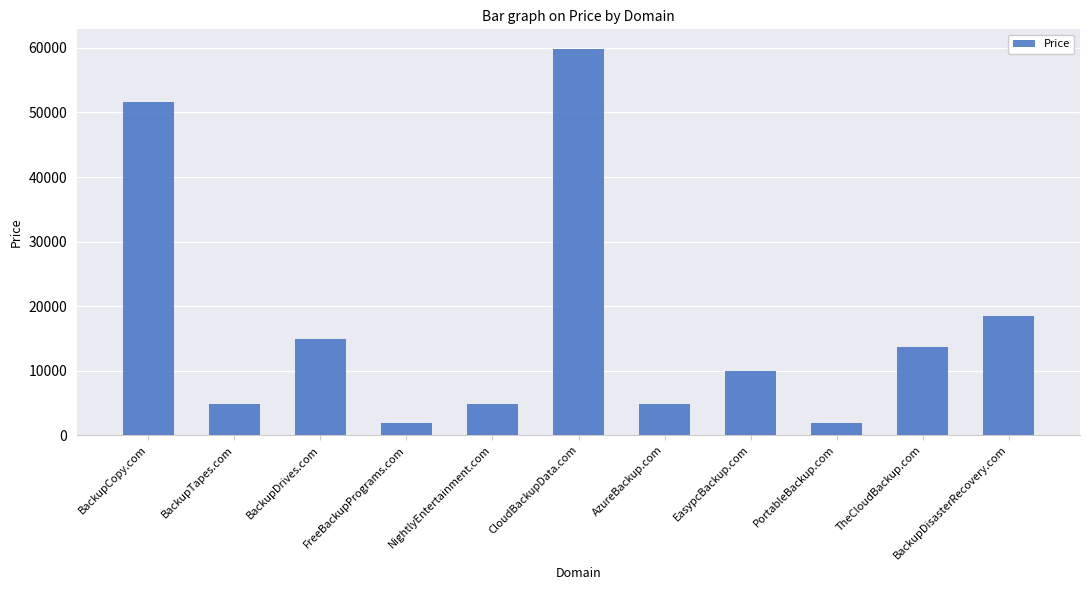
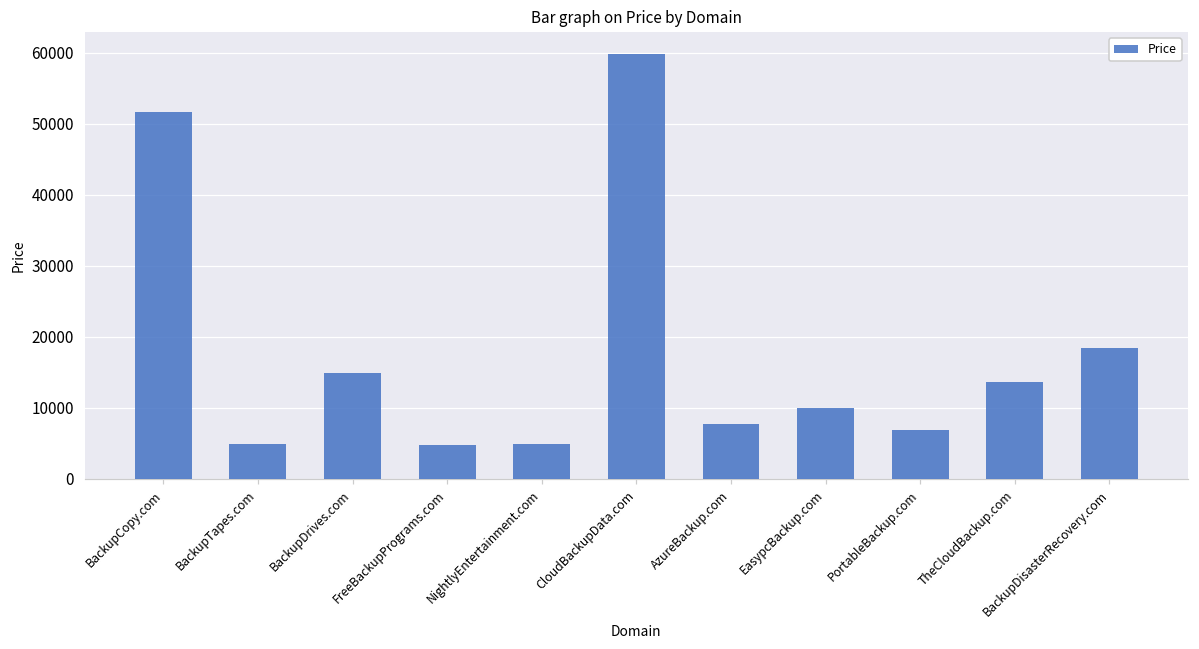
  {
    "BackupCopy.com": 52000,
    "BackupTapes.com": 5000,
    "BackupDrives.com": 15000,
-   "FreeBackupPrograms.com": 2000,
+   "FreeBackupPrograms.com": 5000,
    "NightlyEntertainment.com": 5000,
    "CloudBackupData.com": 60000,
-   "AzureBackup.com": 5000,
+   "AzureBackup.com": 8000,
    "EasypcBackup.com": 10000,
-   "PortableBackup.com": 2000,
+   "PortableBackup.com": 7000,
    "TheCloudBackup.com": 14000,
    "BackupDisasterRecovery.com": 18000
  }
